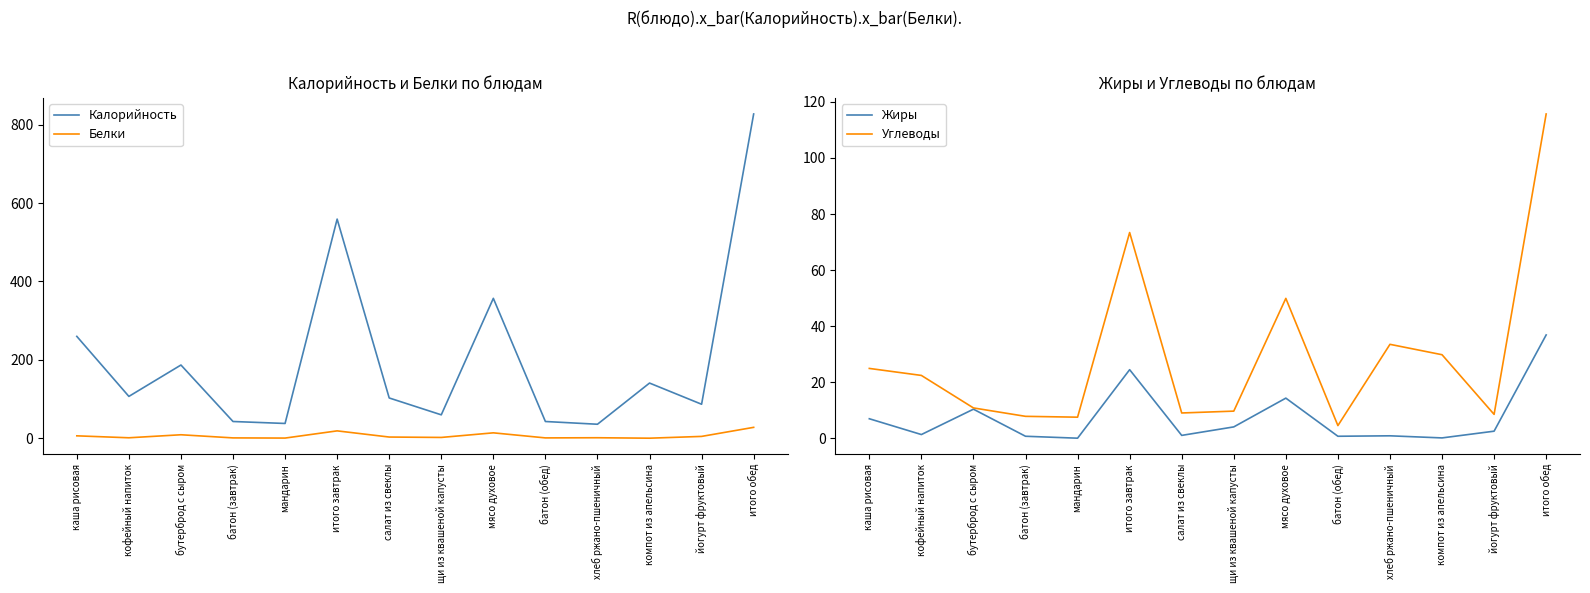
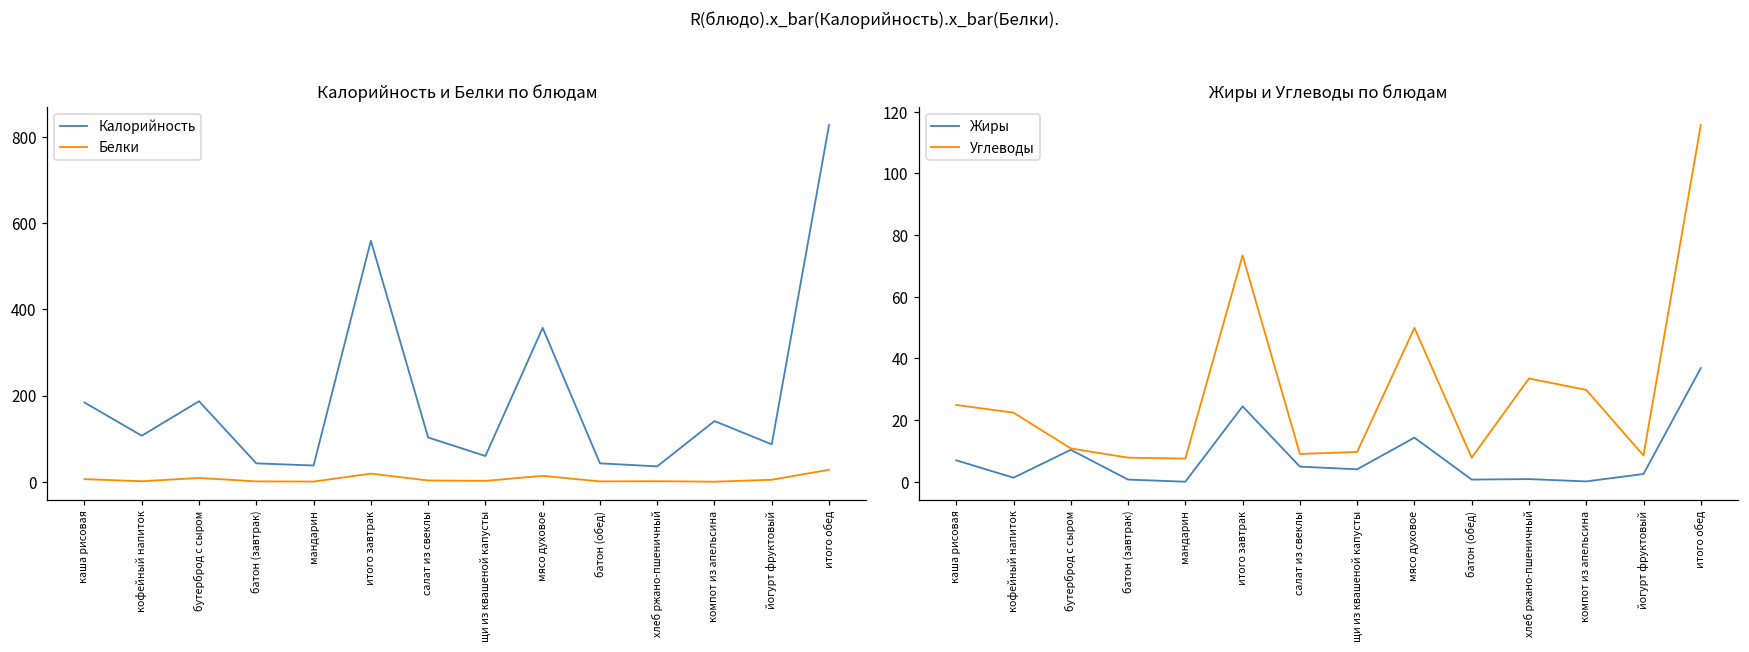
  {
    "Калорийность и Белки по блюдам": {
      "Калорийность": {
-       "каша рисовая": 260,
+       "каша рисовая": 180,
        "кофейный напиток": 110,
        "бутерброд с сыром": 190,
        "батон (завтрак)": 40,
        "мандарин": 40,
        "итого завтрак": 560,
        "салат из свеклы": 100,
        "щи из квашеной капусты": 60,
        "мясо духовое": 360,
        "батон (обед)": 40,
        "хлеб ржано-пшеничный": 40,
        "компот из апельсина": 140,
        "йогурт фруктовый": 90,
        "итого обед": 830
      },
      "Белки": {
        "каша рисовая": 10,
        "кофейный напиток": 0,
        "бутерброд с сыром": 10,
        "батон (завтрак)": 0,
        "мандарин": 0,
        "итого завтрак": 20,
        "салат из свеклы": 0,
        "щи из квашеной капусты": 0,
        "мясо духовое": 10,
        "батон (обед)": 0,
        "хлеб ржано-пшеничный": 0,
        "компот из апельсина": 0,
        "йогурт фруктовый": 10,
        "итого обед": 30
      }
    },
    "Жиры и Углеводы по блюдам": {
      "Жиры": {
        "каша рисовая": 7,
        "кофейный напиток": 1,
        "батон (завтрак)": 1,
        "мандарин": 0,
        "итого завтрак": 24,
-       "салат из свеклы": 1,
+       "салат из свеклы": 5,
        "щи из квашеной капусты": 4,
        "мясо духовое": 14,
        "батон (обед)": 1,
        "хлеб ржано-пшеничный": 1,
        "компот из апельсина": 0,
        "йогурт фруктовый": 3,
        "итого обед": 37
      },
      "Углеводы": {
        "каша рисовая": 25,
        "кофейный напиток": 22,
        "батон (завтрак)": 8,
        "мандарин": 8,
        "итого завтрак": 73,
        "салат из свеклы": 9,
        "щи из квашеной капусты": 10,
        "мясо духовое": 50,
-       "батон (обед)": 5,
+       "батон (обед)": 8,
        "хлеб ржано-пшеничный": 34,
        "компот из апельсина": 30,
        "йогурт фруктовый": 9,
        "итого обед": 116
      }
    }
  }
